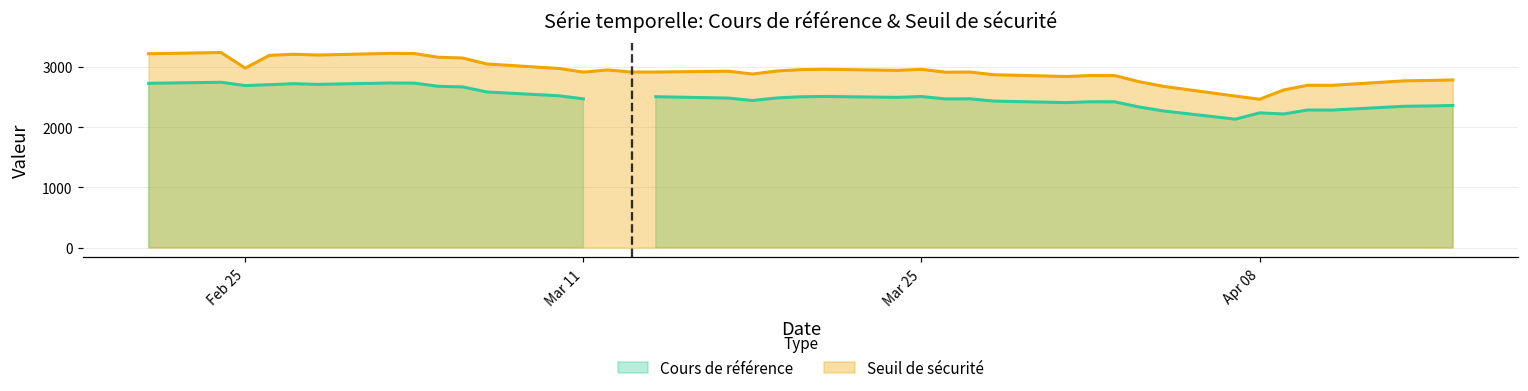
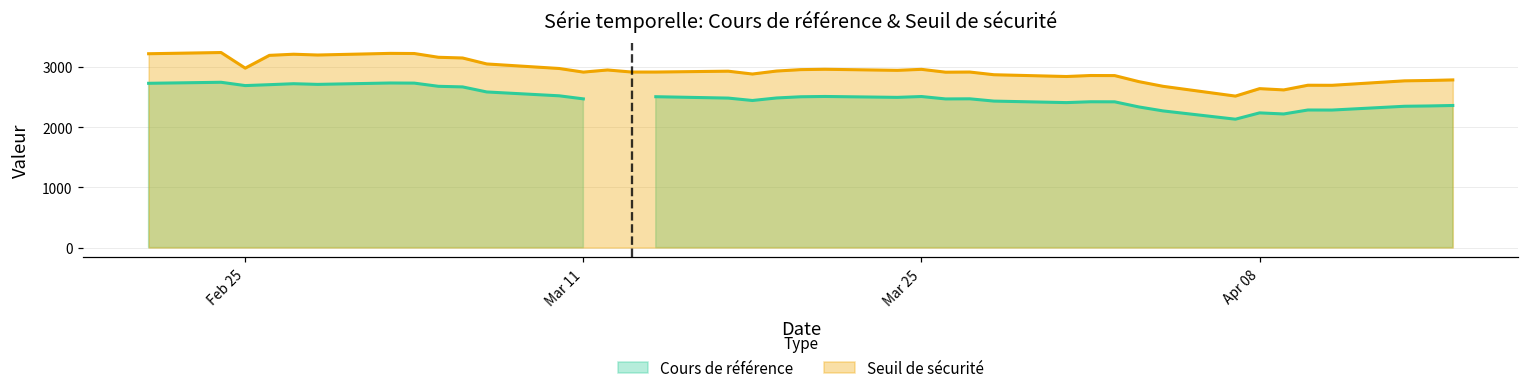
  {
    "Seuil de sécurité": {
      "Feb 25": 3000,
      "Mar 11": 2900,
      "Mar 25": 3000,
-     "Apr 08": 2500
+     "Apr 08": 2600
    }
  }
